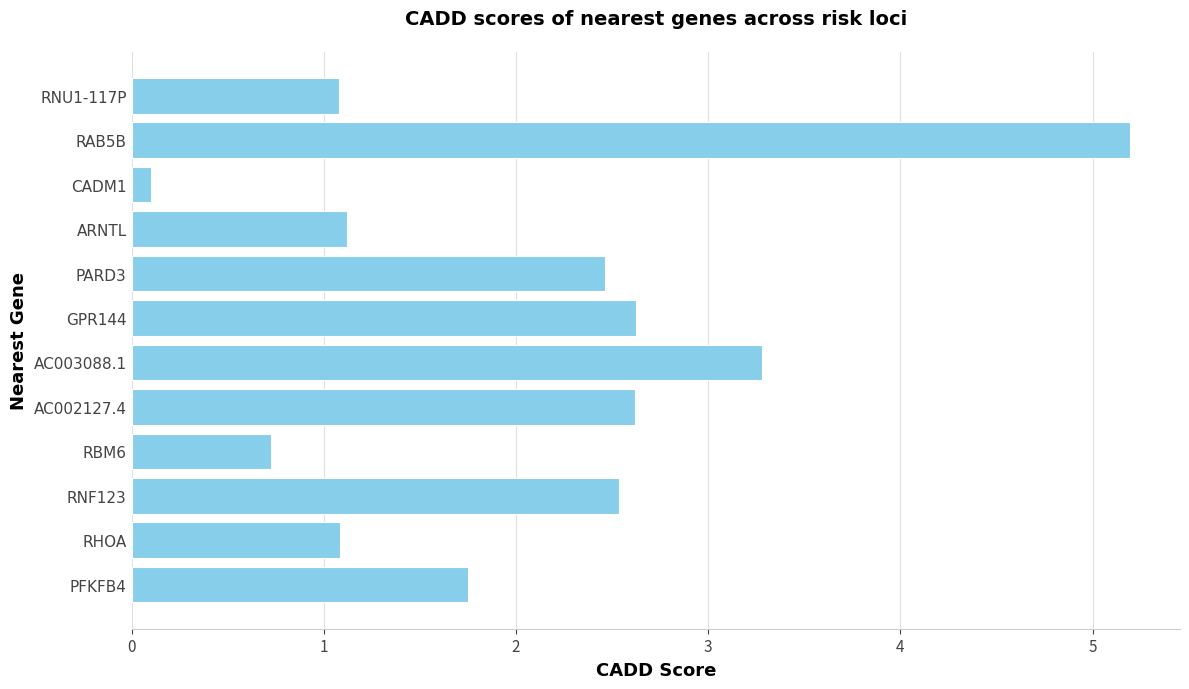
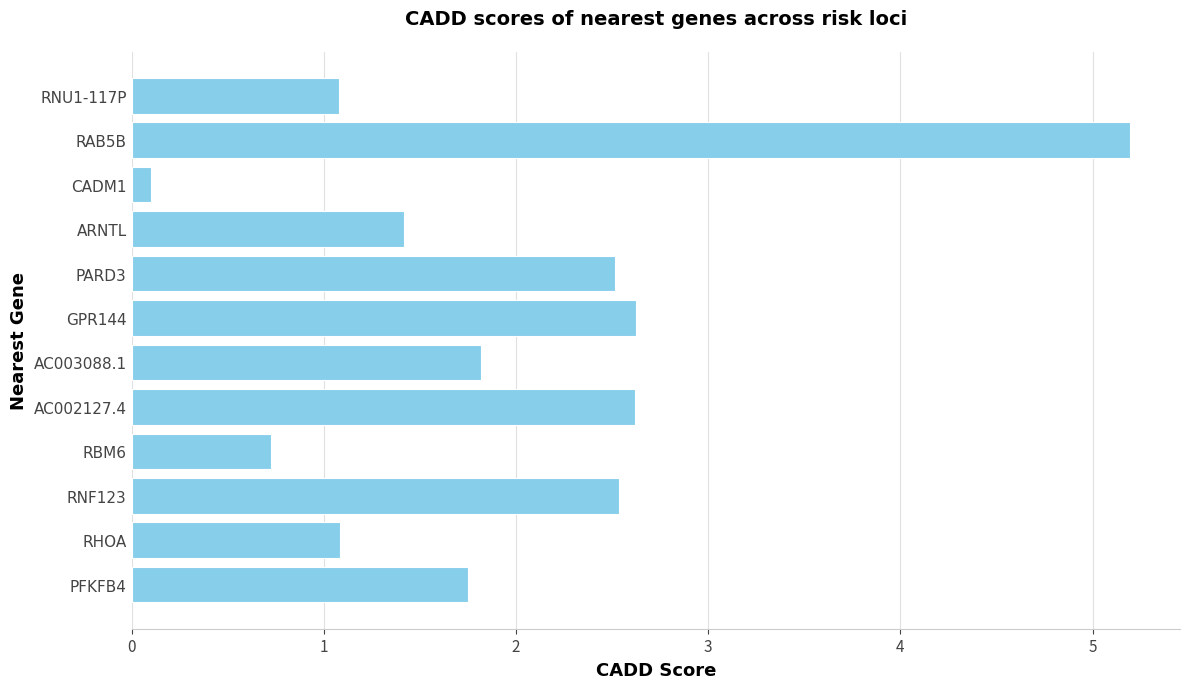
  {
    "RNU1-117P": 1.08,
    "RAB5B": 5.20,
    "CADM1": 0.10,
-   "ARNTL": 1.12,
-   "PARD3": 2.46,
+   "ARNTL": 1.42,
+   "PARD3": 2.52,
    "GPR144": 2.62,
-   "AC003088.1": 3.28,
+   "AC003088.1": 1.82,
    "AC002127.4": 2.62,
    "RBM6": 0.73,
    "RNF123": 2.54,
    "RHOA": 1.09,
    "PFKFB4": 1.75
  }
